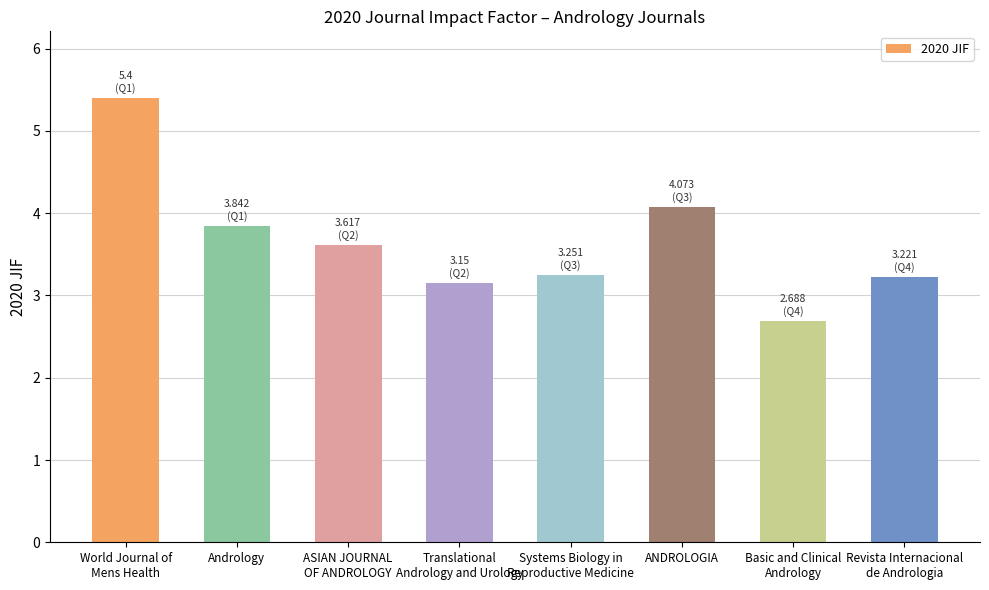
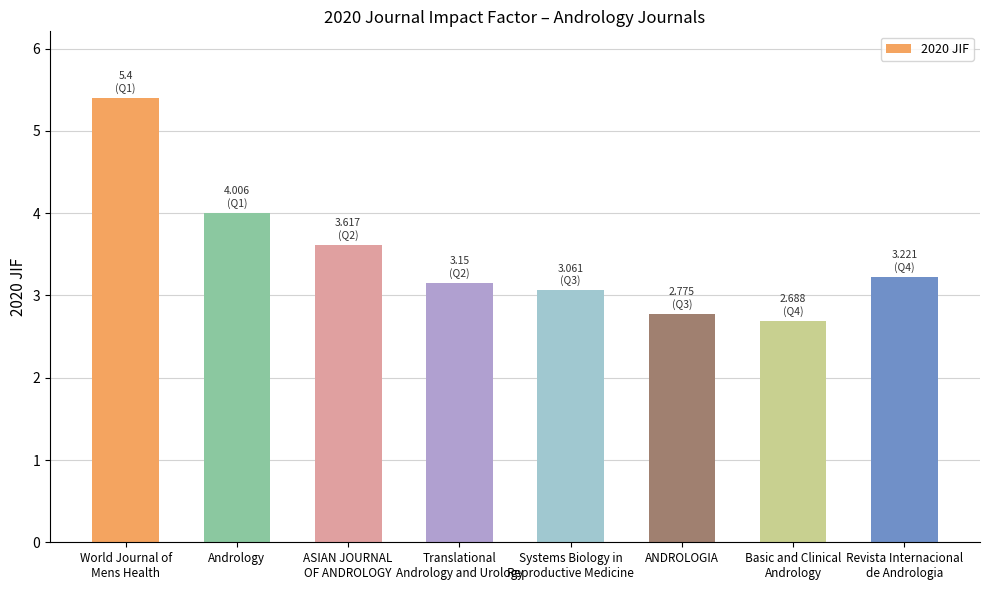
  {
    "World Journal of Mens Health": 5.4,
-   "Andrology": 3.842,
+   "Andrology": 4.006,
    "ASIAN JOURNAL OF ANDROLOGY": 3.617,
    "Translational Andrology and Urology": 3.15,
-   "Systems Biology in Reproductive Medicine": 3.251,
-   "ANDROLOGIA": 4.073,
+   "Systems Biology in Reproductive Medicine": 3.061,
+   "ANDROLOGIA": 2.775,
    "Basic and Clinical Andrology": 2.688,
    "Revista Internacional de Andrologia": 3.221
  }
